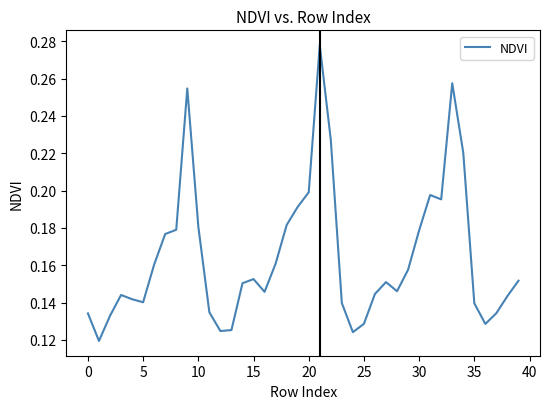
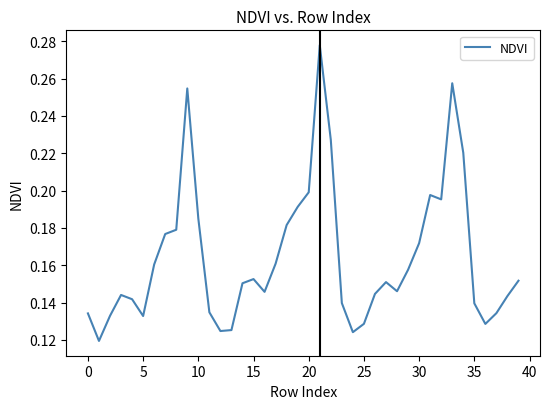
  {
    "0": 0.134,
-   "5": 0.140,
-   "10": 0.181,
+   "5": 0.133,
+   "10": 0.185,
    "15": 0.153,
    "20": 0.199,
    "25": 0.129,
-   "30": 0.179,
+   "30": 0.172,
    "35": 0.140
  }
